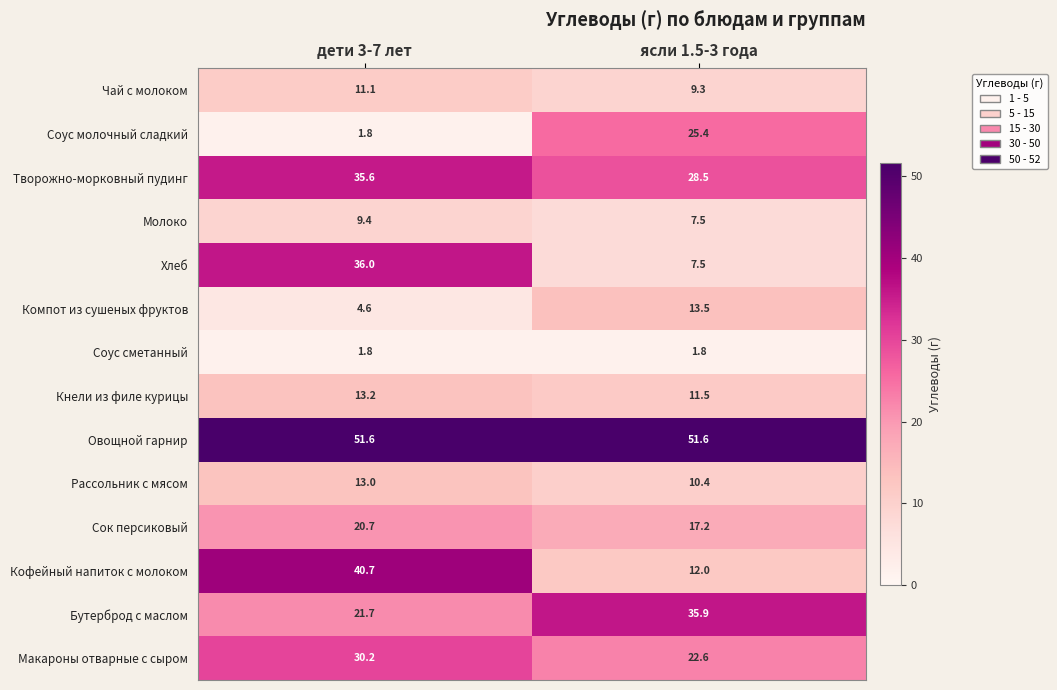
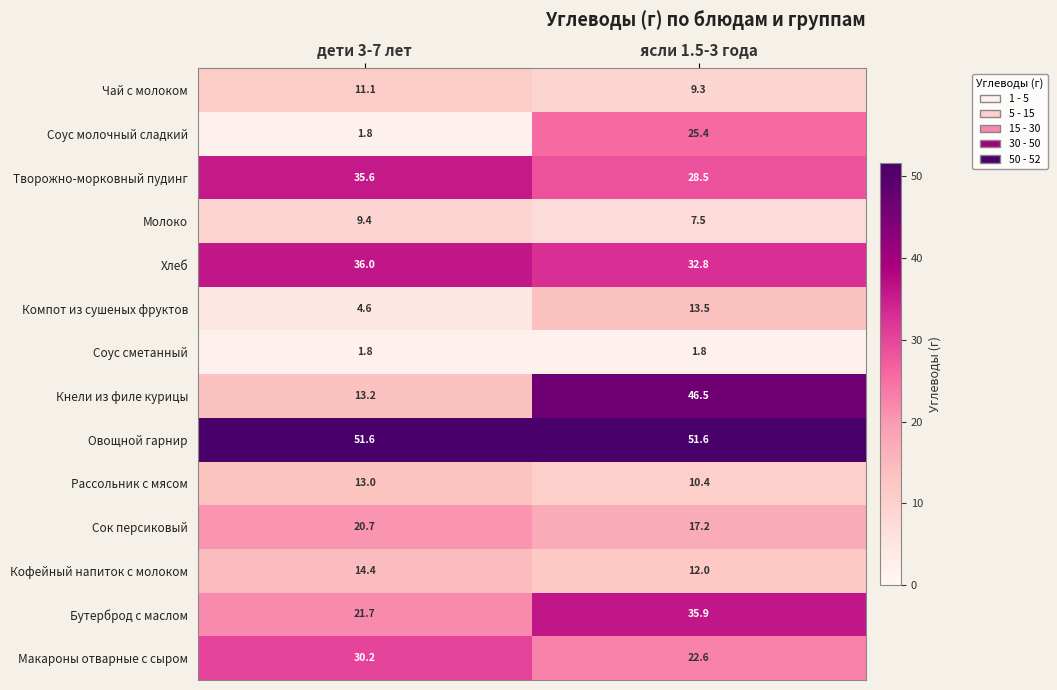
  {
    "Чай с молоком": {
      "дети 3-7 лет": 11.1,
      "ясли 1.5-3 года": 9.3
    },
    "Соус молочный сладкий": {
      "дети 3-7 лет": 1.8,
      "ясли 1.5-3 года": 25.4
    },
    "Творожно-морковный пудинг": {
      "дети 3-7 лет": 35.6,
      "ясли 1.5-3 года": 28.5
    },
    "Молоко": {
      "дети 3-7 лет": 9.4,
      "ясли 1.5-3 года": 7.5
    },
    "Хлеб": {
      "дети 3-7 лет": 36.0,
-     "ясли 1.5-3 года": 7.5
+     "ясли 1.5-3 года": 32.8
    },
    "Компот из сушеных фруктов": {
      "дети 3-7 лет": 4.6,
      "ясли 1.5-3 года": 13.5
    },
    "Соус сметанный": {
      "дети 3-7 лет": 1.8,
      "ясли 1.5-3 года": 1.8
    },
    "Кнели из филе курицы": {
      "дети 3-7 лет": 13.2,
-     "ясли 1.5-3 года": 11.5
+     "ясли 1.5-3 года": 46.5
    },
    "Овощной гарнир": {
      "дети 3-7 лет": 51.6,
      "ясли 1.5-3 года": 51.6
    },
    "Рассольник с мясом": {
      "дети 3-7 лет": 13.0,
      "ясли 1.5-3 года": 10.4
    },
    "Сок персиковый": {
      "дети 3-7 лет": 20.7,
      "ясли 1.5-3 года": 17.2
    },
    "Кофейный напиток с молоком": {
-     "дети 3-7 лет": 40.7,
+     "дети 3-7 лет": 14.4,
      "ясли 1.5-3 года": 12.0
    },
    "Бутерброд с маслом": {
      "дети 3-7 лет": 21.7,
      "ясли 1.5-3 года": 35.9
    },
    "Макароны отварные с сыром": {
      "дети 3-7 лет": 30.2,
      "ясли 1.5-3 года": 22.6
    }
  }
